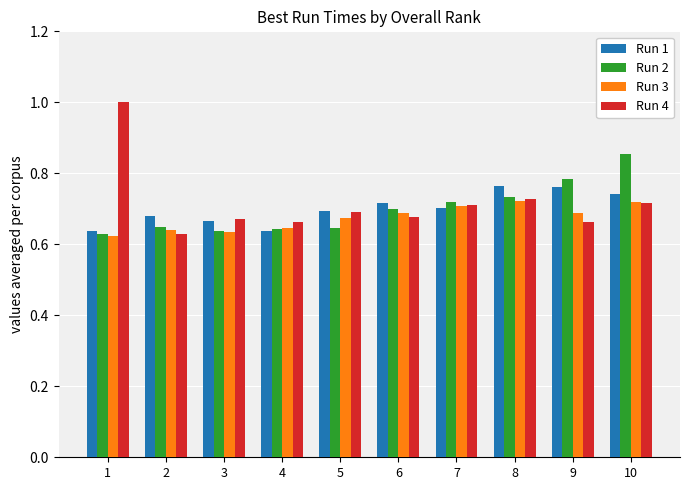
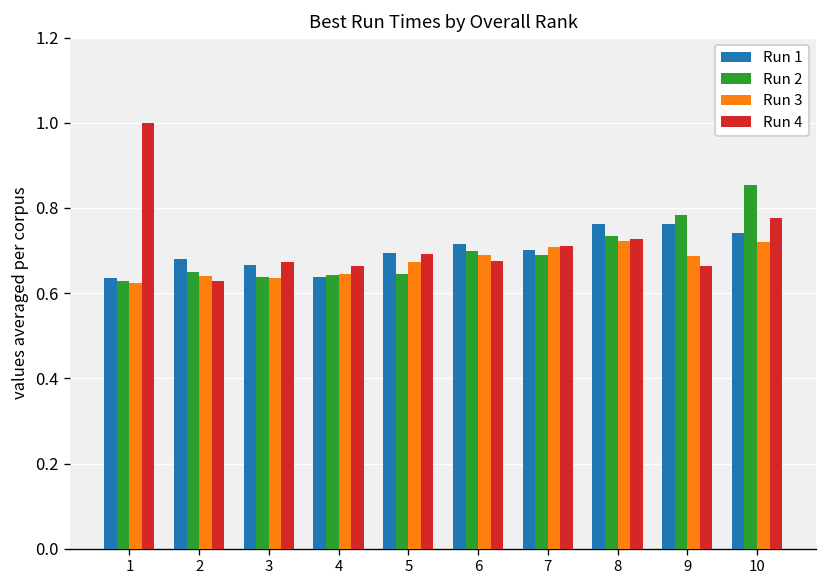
  {
    "Run 1": {
      "1": 0.64,
      "2": 0.68,
      "3": 0.67,
      "4": 0.64,
      "5": 0.69,
      "6": 0.72,
      "7": 0.70,
      "8": 0.76,
      "9": 0.76,
      "10": 0.74
    },
    "Run 2": {
      "1": 0.63,
      "2": 0.65,
      "3": 0.64,
      "4": 0.64,
      "5": 0.65,
      "6": 0.70,
-     "7": 0.72,
+     "7": 0.69,
      "8": 0.73,
      "9": 0.78,
      "10": 0.85
    },
    "Run 3": {
      "1": 0.62,
      "2": 0.64,
      "3": 0.64,
      "4": 0.64,
      "5": 0.67,
      "6": 0.69,
      "7": 0.71,
      "8": 0.72,
      "9": 0.69,
      "10": 0.72
    },
    "Run 4": {
      "1": 1.00,
      "2": 0.63,
      "3": 0.67,
      "4": 0.66,
      "5": 0.69,
      "6": 0.68,
      "7": 0.71,
      "8": 0.73,
      "9": 0.66,
-     "10": 0.72
+     "10": 0.78
    }
  }
